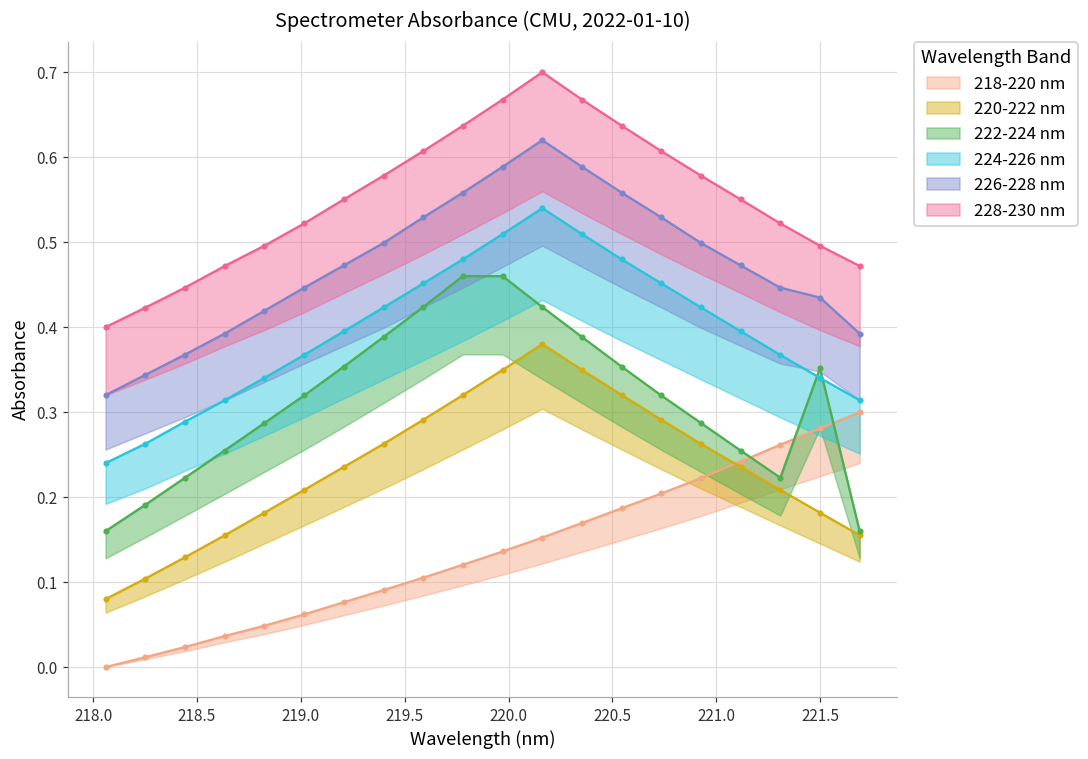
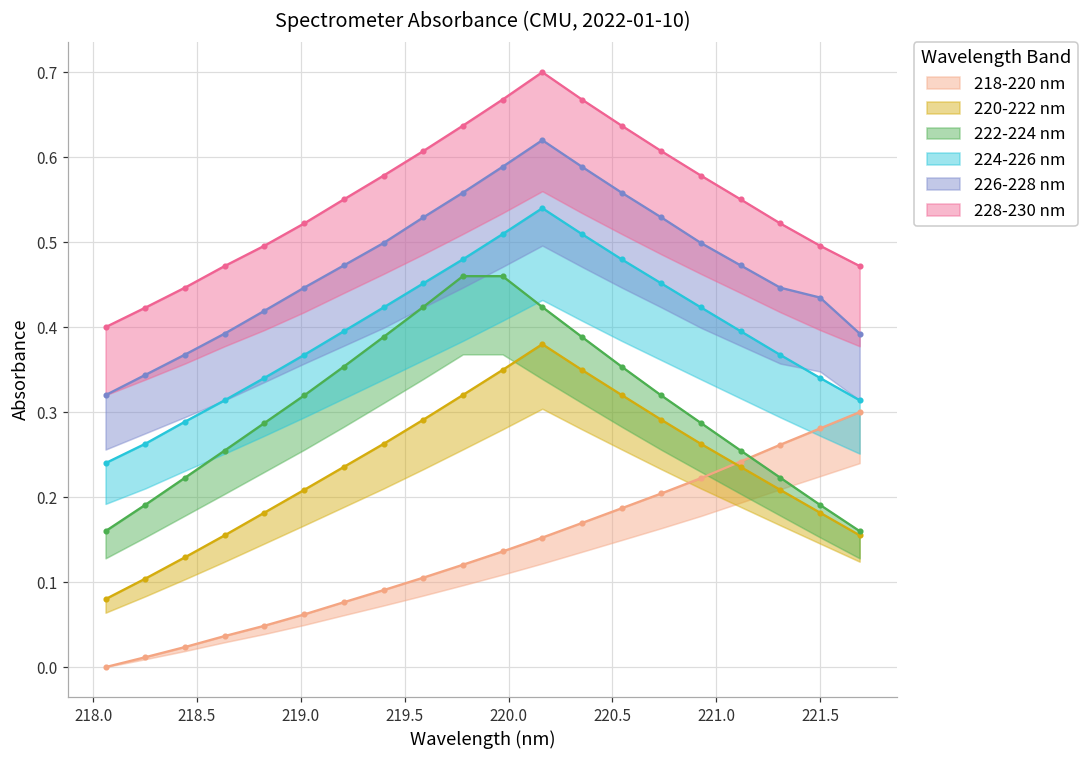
  {
    "220-222 nm": {
      "221.5": 0.18
    },
    "222-224 nm": {
-     "221.5": 0.35
+     "221.5": 0.19
    },
    "224-226 nm": {
      "221.5": 0.34
    },
    "226-228 nm": {
      "221.5": 0.43
    }
  }
